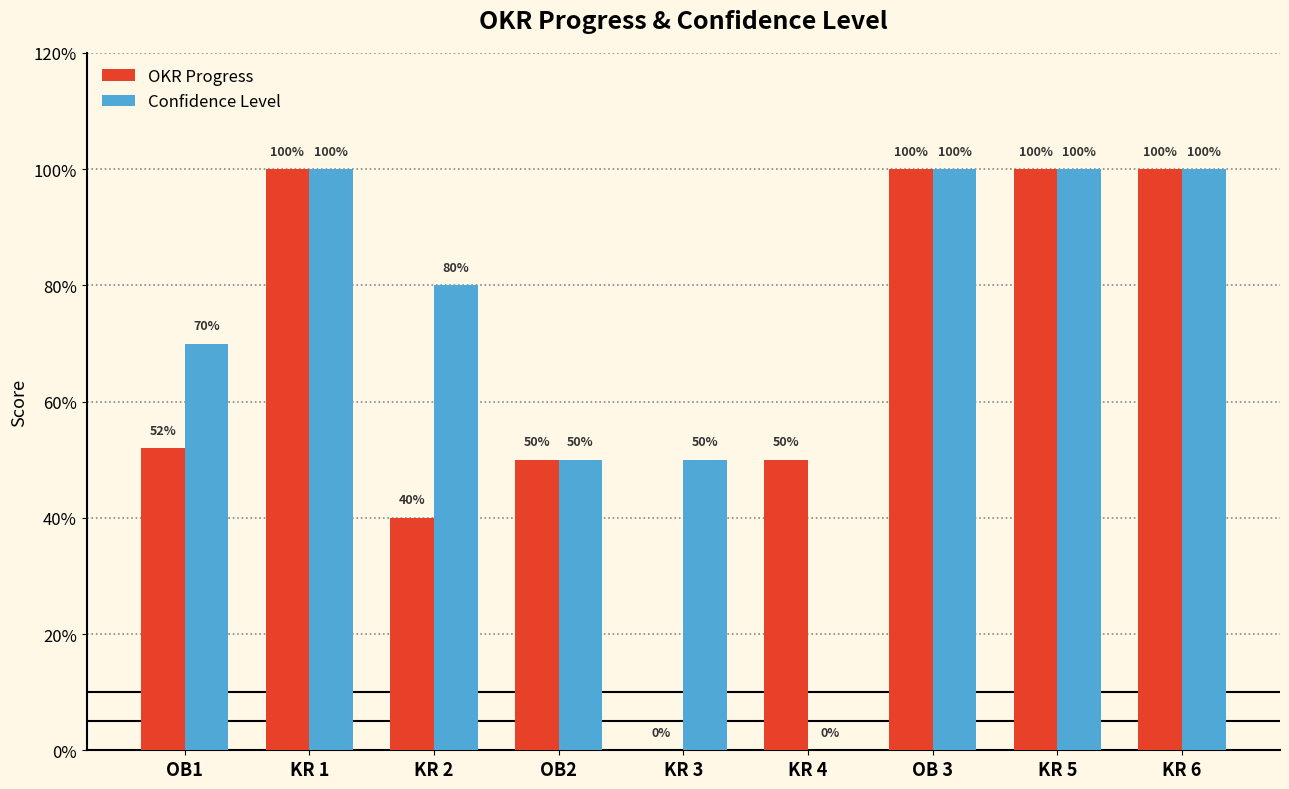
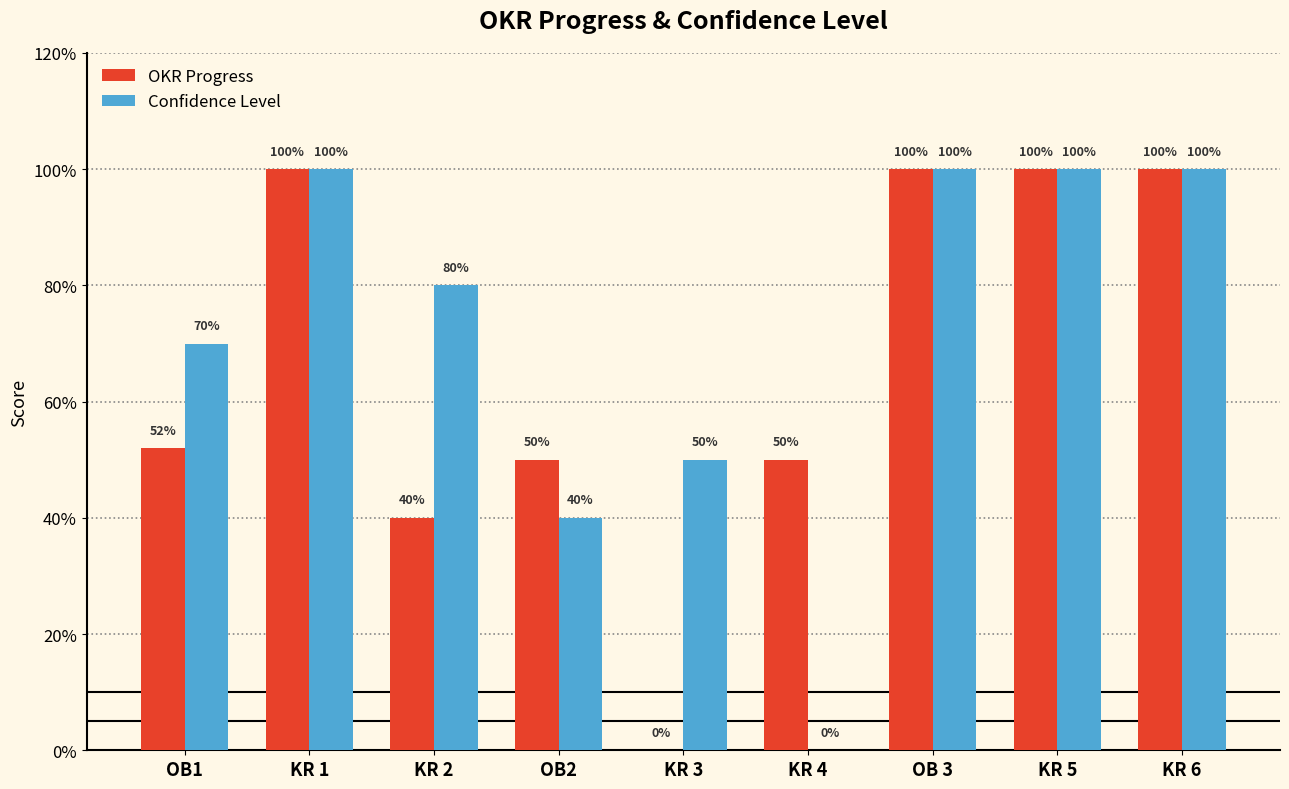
  {
    "OKR Progress": {
      "OB1": "52%",
      "KR 1": "100%",
      "KR 2": "40%",
      "OB2": "50%",
      "KR 3": "0%",
      "KR 4": "50%",
      "OB 3": "100%",
      "KR 5": "100%",
      "KR 6": "100%"
    },
    "Confidence Level": {
      "OB1": "70%",
      "KR 1": "100%",
      "KR 2": "80%",
-     "OB2": "50%",
+     "OB2": "40%",
      "KR 3": "50%",
      "KR 4": "0%",
      "OB 3": "100%",
      "KR 5": "100%",
      "KR 6": "100%"
    }
  }
